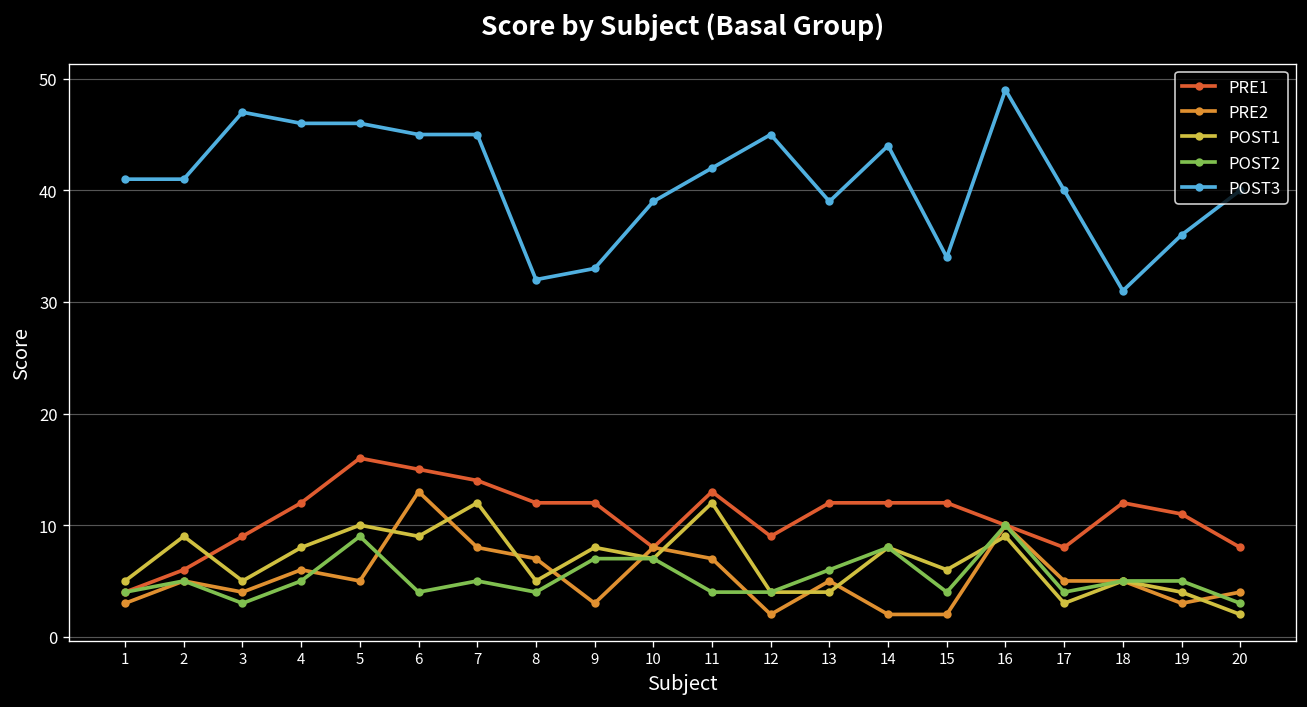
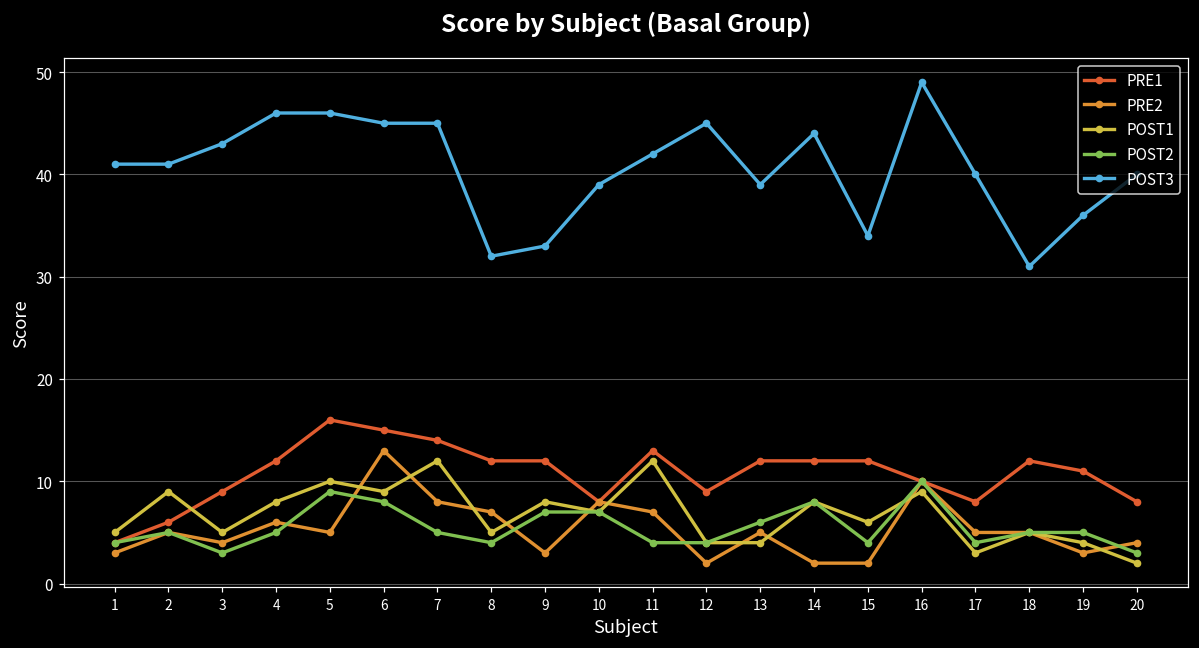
  {
    "POST2": {
      "3": 3,
      "4": 5,
      "5": 9,
-     "6": 4,
+     "6": 8,
      "7": 5,
      "8": 4,
      "9": 7,
      "11": 4,
      "13": 6,
      "15": 4,
      "17": 4,
      "19": 5,
      "20": 3
    },
    "POST3": {
      "1": 41,
      "2": 41,
-     "3": 47,
+     "3": 43,
      "4": 46,
      "5": 46,
      "6": 45,
      "7": 45,
      "8": 32,
      "9": 33,
      "10": 39,
      "11": 42,
      "12": 45,
      "13": 39,
      "14": 44,
      "15": 34,
      "16": 49,
      "17": 40,
      "18": 31,
      "19": 36
    }
  }
